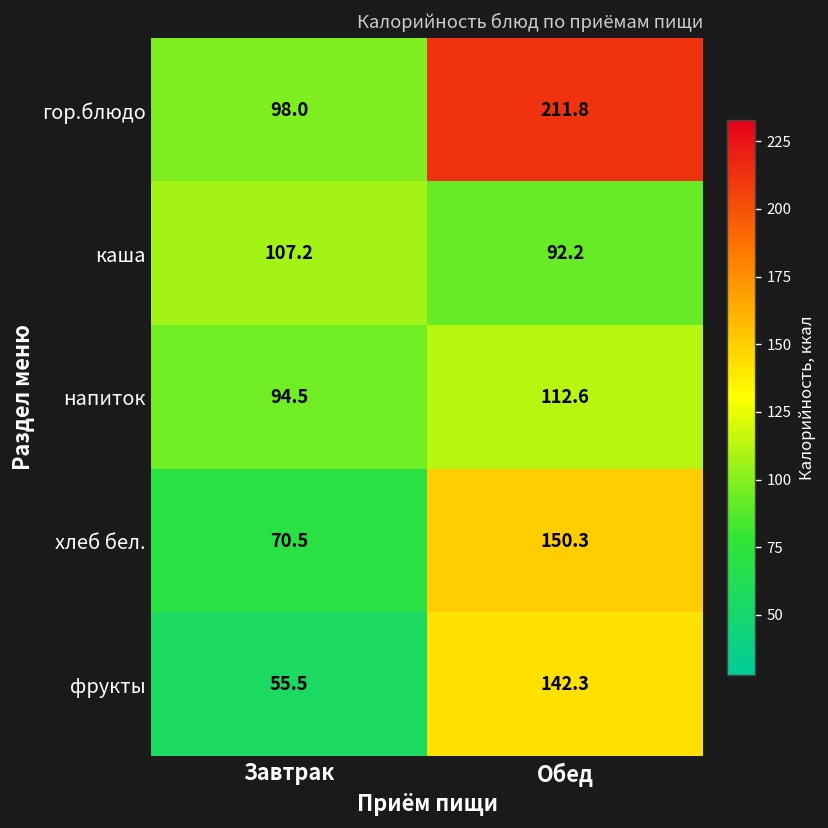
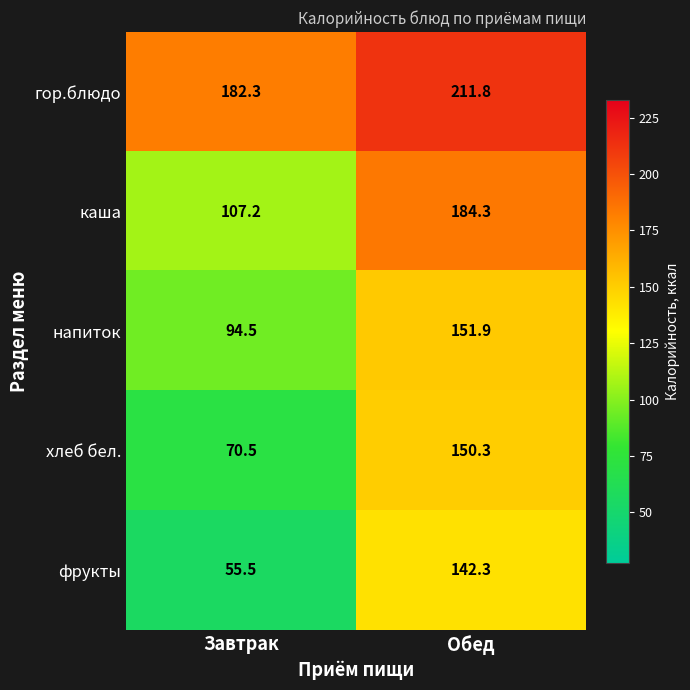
  {
    "гор.блюдо": {
-     "Завтрак": 98.0,
+     "Завтрак": 182.3,
      "Обед": 211.8
    },
    "каша": {
      "Завтрак": 107.2,
-     "Обед": 92.2
+     "Обед": 184.3
    },
    "напиток": {
      "Завтрак": 94.5,
-     "Обед": 112.6
+     "Обед": 151.9
    },
    "хлеб бел.": {
      "Завтрак": 70.5,
      "Обед": 150.3
    },
    "фрукты": {
      "Завтрак": 55.5,
      "Обед": 142.3
    }
  }
